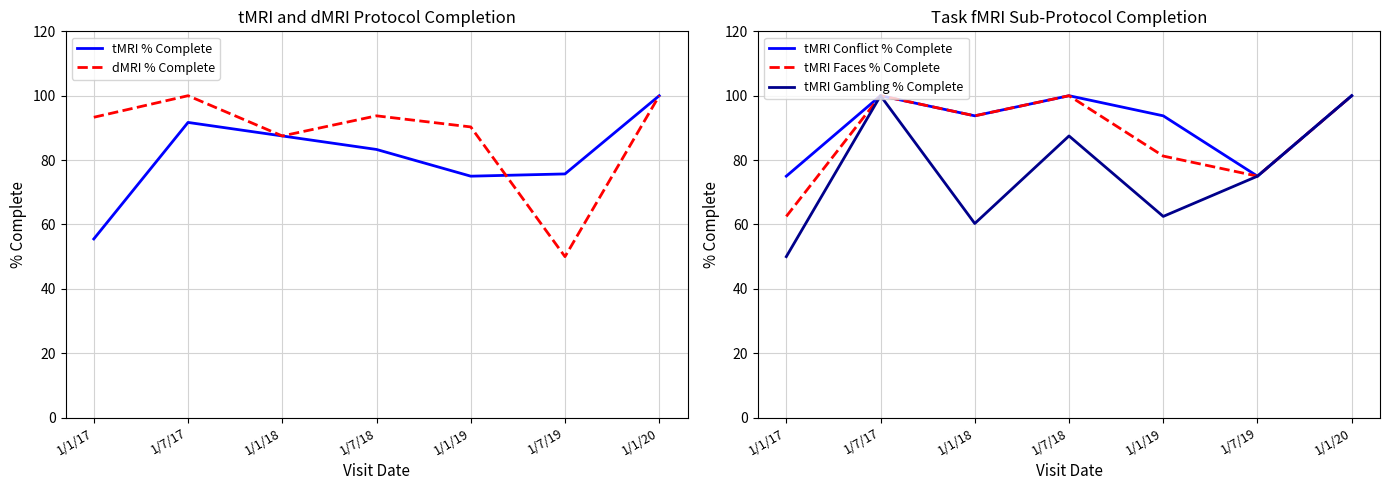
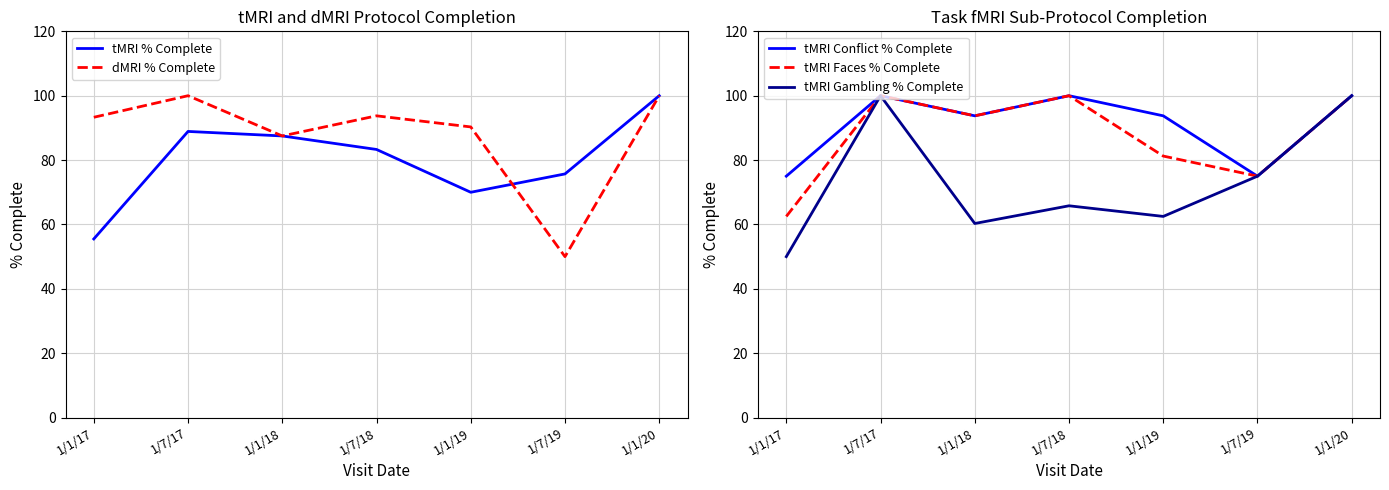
  {
    "tMRI and dMRI Protocol Completion": {
      "tMRI % Complete": {
        "1/1/17": 56,
-       "1/7/17": 92,
+       "1/7/17": 89,
        "1/7/18": 83,
-       "1/1/19": 75,
+       "1/1/19": 70,
        "1/7/19": 76
      },
      "dMRI % Complete": {
        "1/1/17": 93,
        "1/7/17": 100,
        "1/7/18": 94,
        "1/1/19": 90,
        "1/7/19": 50
      }
    },
    "Task fMRI Sub-Protocol Completion": {
      "tMRI Conflict % Complete": {
        "1/1/17": 75,
        "1/1/19": 94
      },
      "tMRI Faces % Complete": {
        "1/1/17": 63,
        "1/1/19": 81
      },
      "tMRI Gambling % Complete": {
        "1/1/17": 50,
        "1/1/18": 60,
-       "1/7/18": 88,
+       "1/7/18": 66,
        "1/1/19": 63
      }
    }
  }
